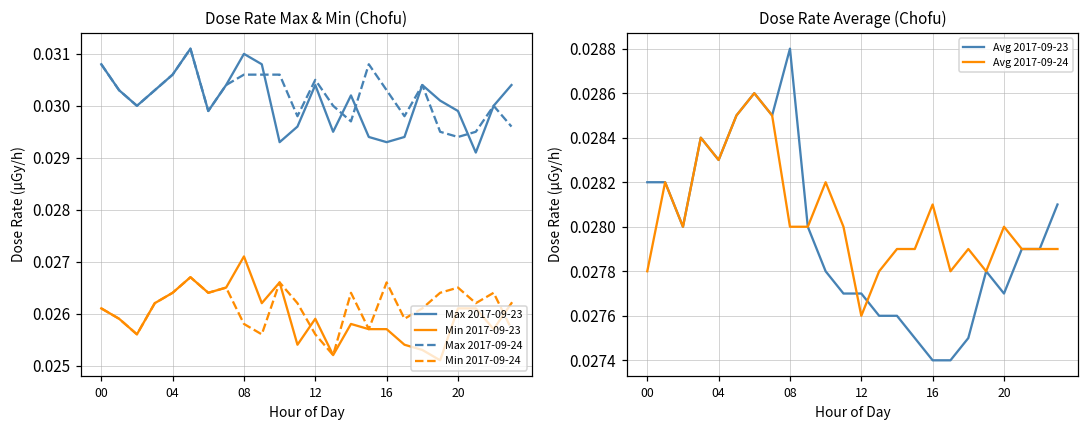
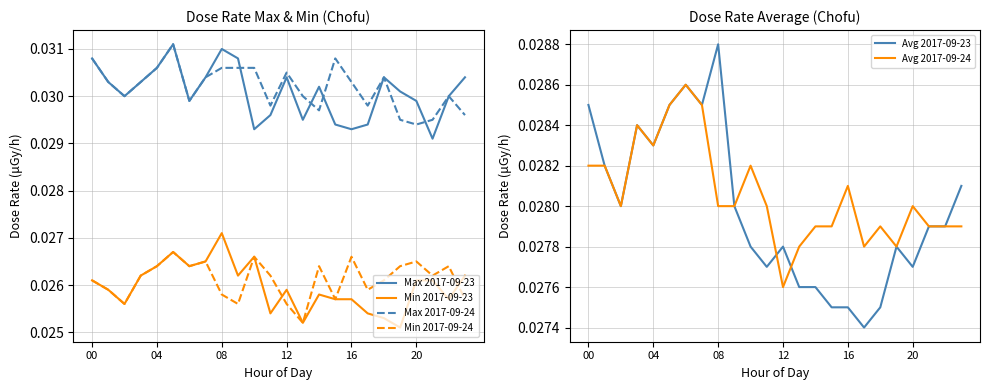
  {
    "Dose Rate Average (Chofu)": {
      "Avg 2017-09-23": {
-       "00": 0.0282,
+       "00": 0.0285,
        "08": 0.0288,
-       "12": 0.0277,
-       "16": 0.0274,
+       "12": 0.0278,
+       "16": 0.0275,
        "20": 0.0277
      },
      "Avg 2017-09-24": {
-       "00": 0.0278,
+       "00": 0.0282,
        "08": 0.0280,
        "12": 0.0276,
        "16": 0.0281,
        "20": 0.0280
      }
    }
  }
